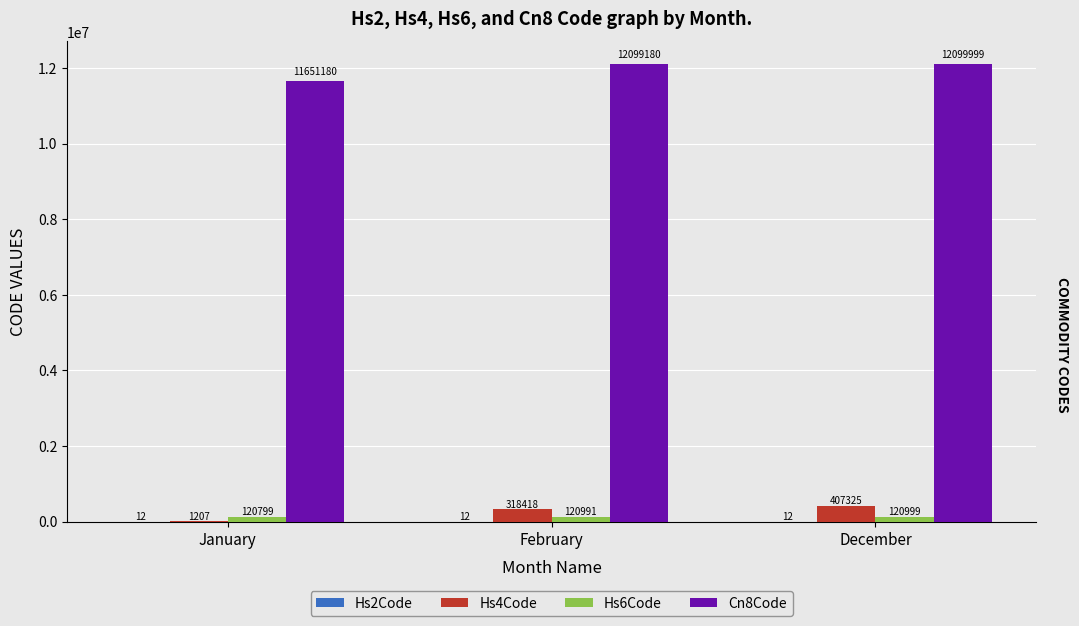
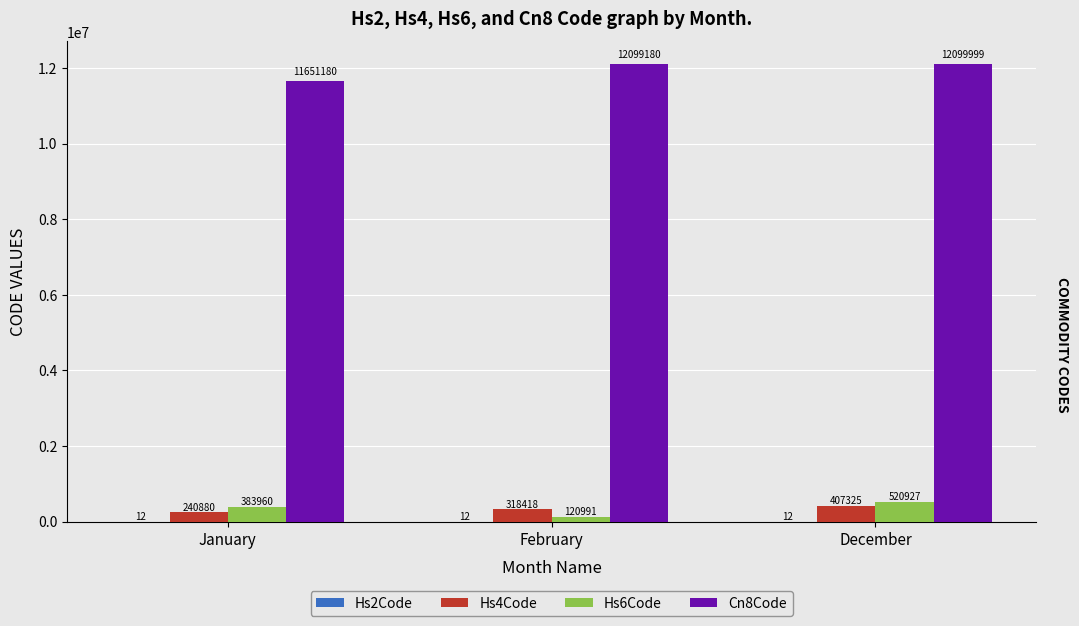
  {
    "Hs2Code": {
      "January": 12,
      "February": 12,
      "December": 12
    },
    "Hs4Code": {
-     "January": 1207,
+     "January": 240880,
      "February": 318418,
      "December": 407325
    },
    "Hs6Code": {
-     "January": 120799,
+     "January": 383960,
      "February": 120991,
-     "December": 120999
+     "December": 520927
    },
    "Cn8Code": {
      "January": 11651180,
      "February": 12099180,
      "December": 12099999
    }
  }
